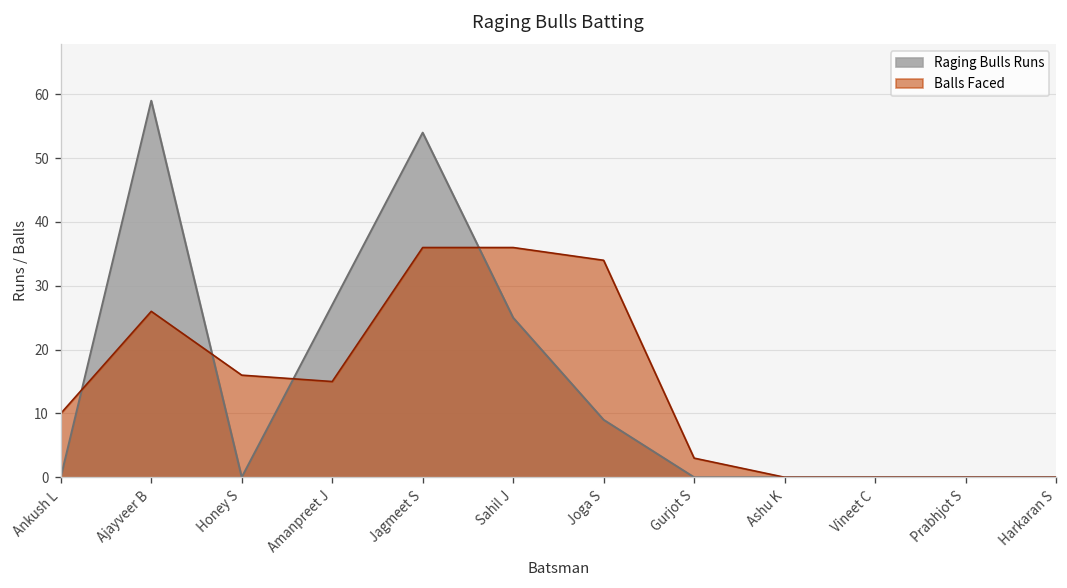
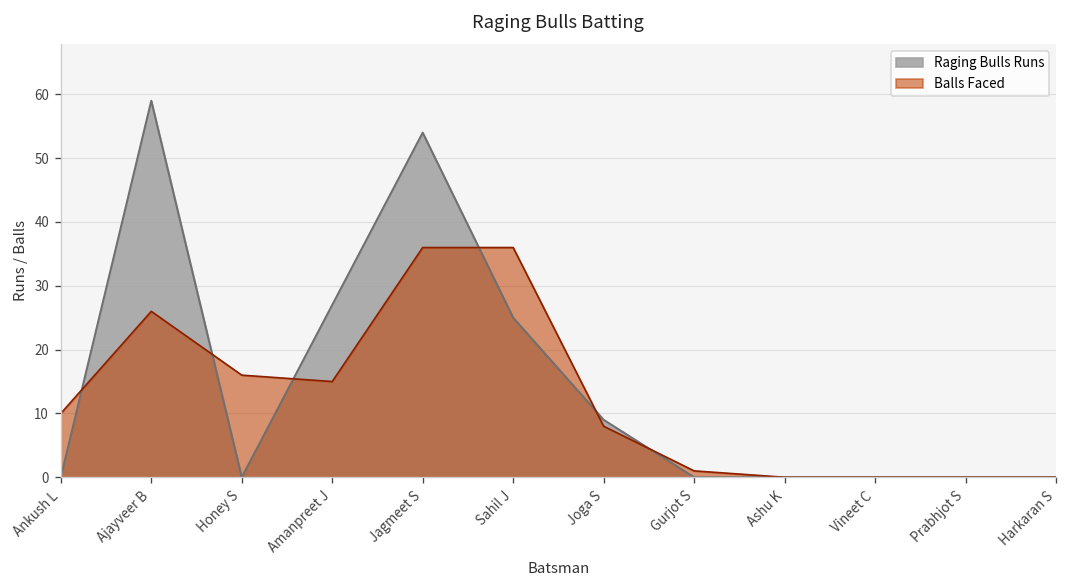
  {
    "Raging Bulls Runs": {
      "Ankush L": 0,
      "Ajayveer B": 59,
      "Honey S": 0,
      "Amanpreet J": 27,
      "Jagmeet S": 54,
      "Sahil J": 25,
      "Joga S": 9,
      "Gurjot S": 0
    },
    "Balls Faced": {
      "Ankush L": 10,
      "Ajayveer B": 26,
      "Honey S": 16,
      "Amanpreet J": 15,
      "Jagmeet S": 36,
      "Sahil J": 36,
-     "Joga S": 34,
-     "Gurjot S": 3
+     "Joga S": 8,
+     "Gurjot S": 1
    }
  }
